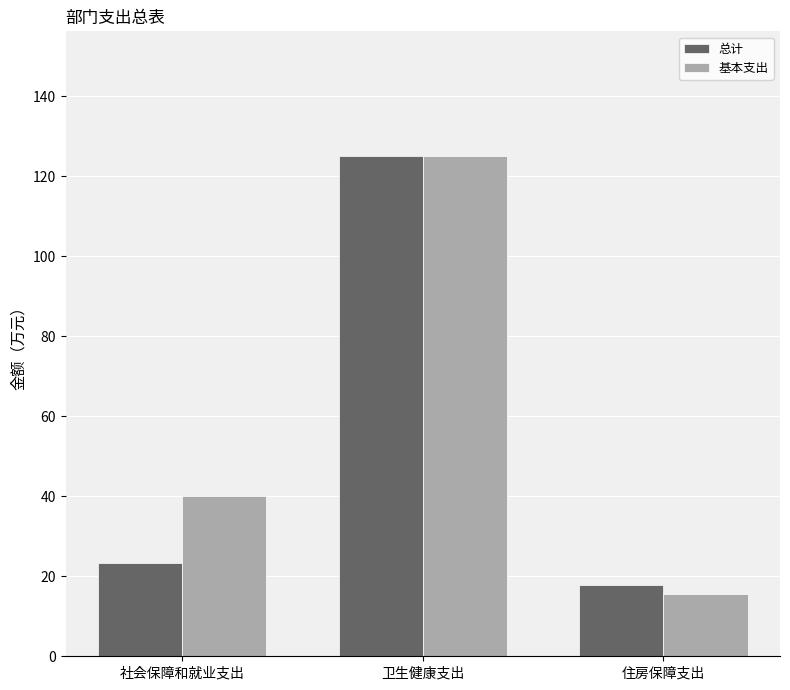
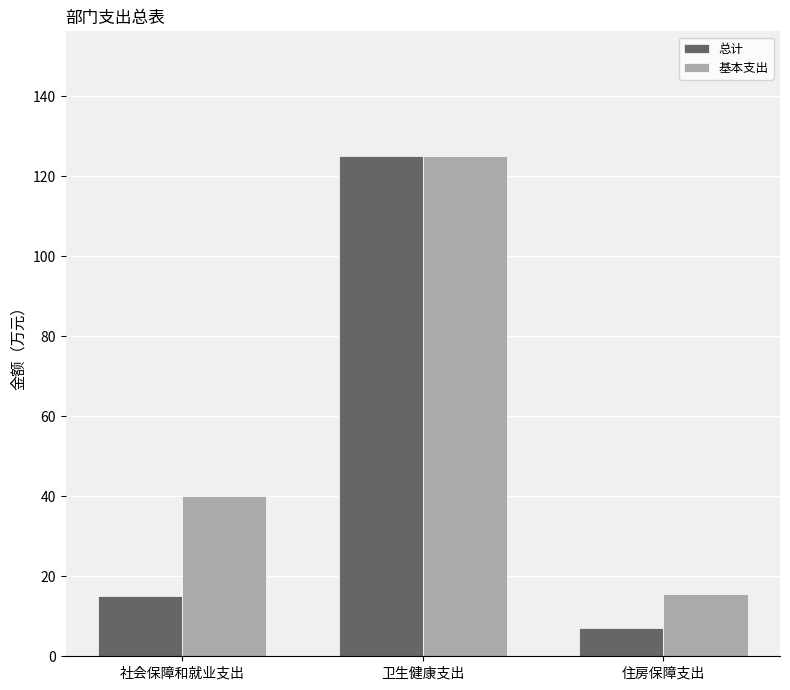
  {
    "总计": {
-     "社会保障和就业支出": 23,
+     "社会保障和就业支出": 15,
      "卫生健康支出": 125,
-     "住房保障支出": 18
+     "住房保障支出": 7
    },
    "基本支出": {
      "社会保障和就业支出": 40,
      "卫生健康支出": 125,
      "住房保障支出": 16
    }
  }
